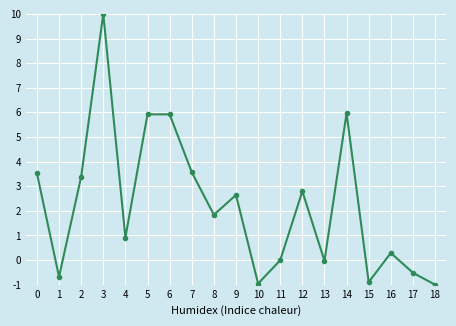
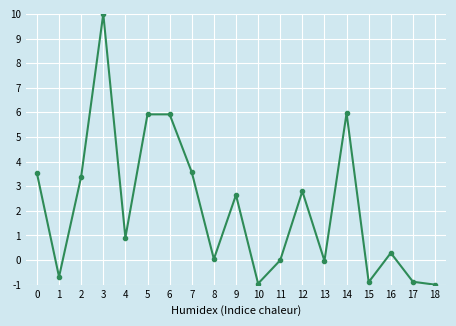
  {
    "0": 3.5,
    "1": -0.7,
    "2": 3.4,
    "3": 10.0,
    "4": 0.9,
    "5": 5.9,
    "6": 5.9,
    "7": 3.6,
-   "8": 1.8,
+   "8": 0.0,
    "9": 2.6,
    "10": -1.0,
    "11": 0.0,
    "12": 2.8,
    "13": 0.0,
    "14": 6.0,
    "15": -0.9,
    "16": 0.3,
-   "17": -0.5,
+   "17": -0.9,
    "18": -1.0
  }
